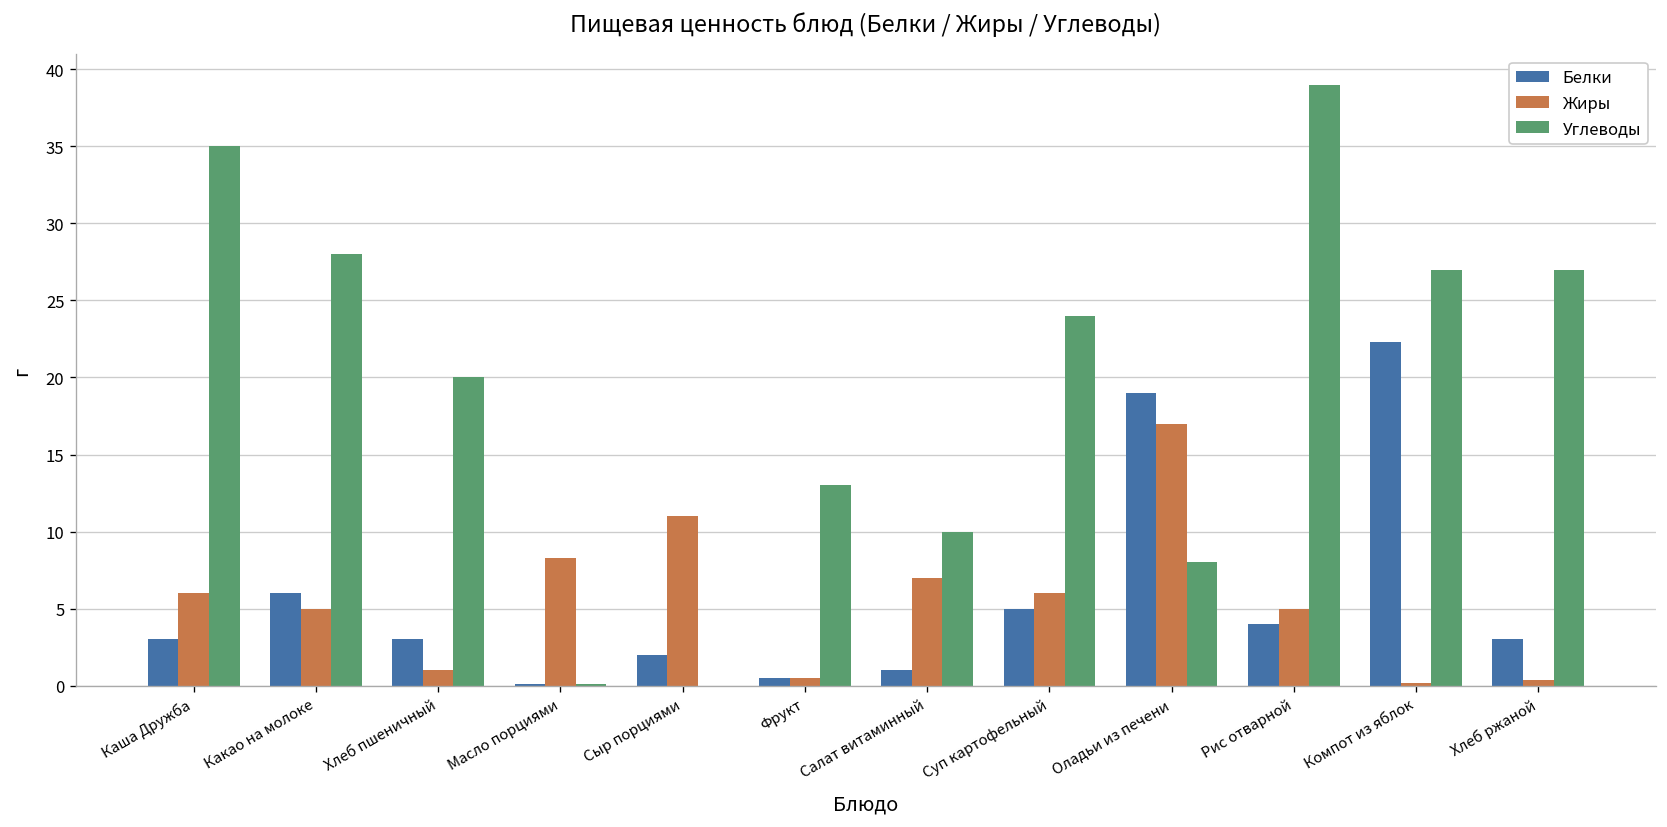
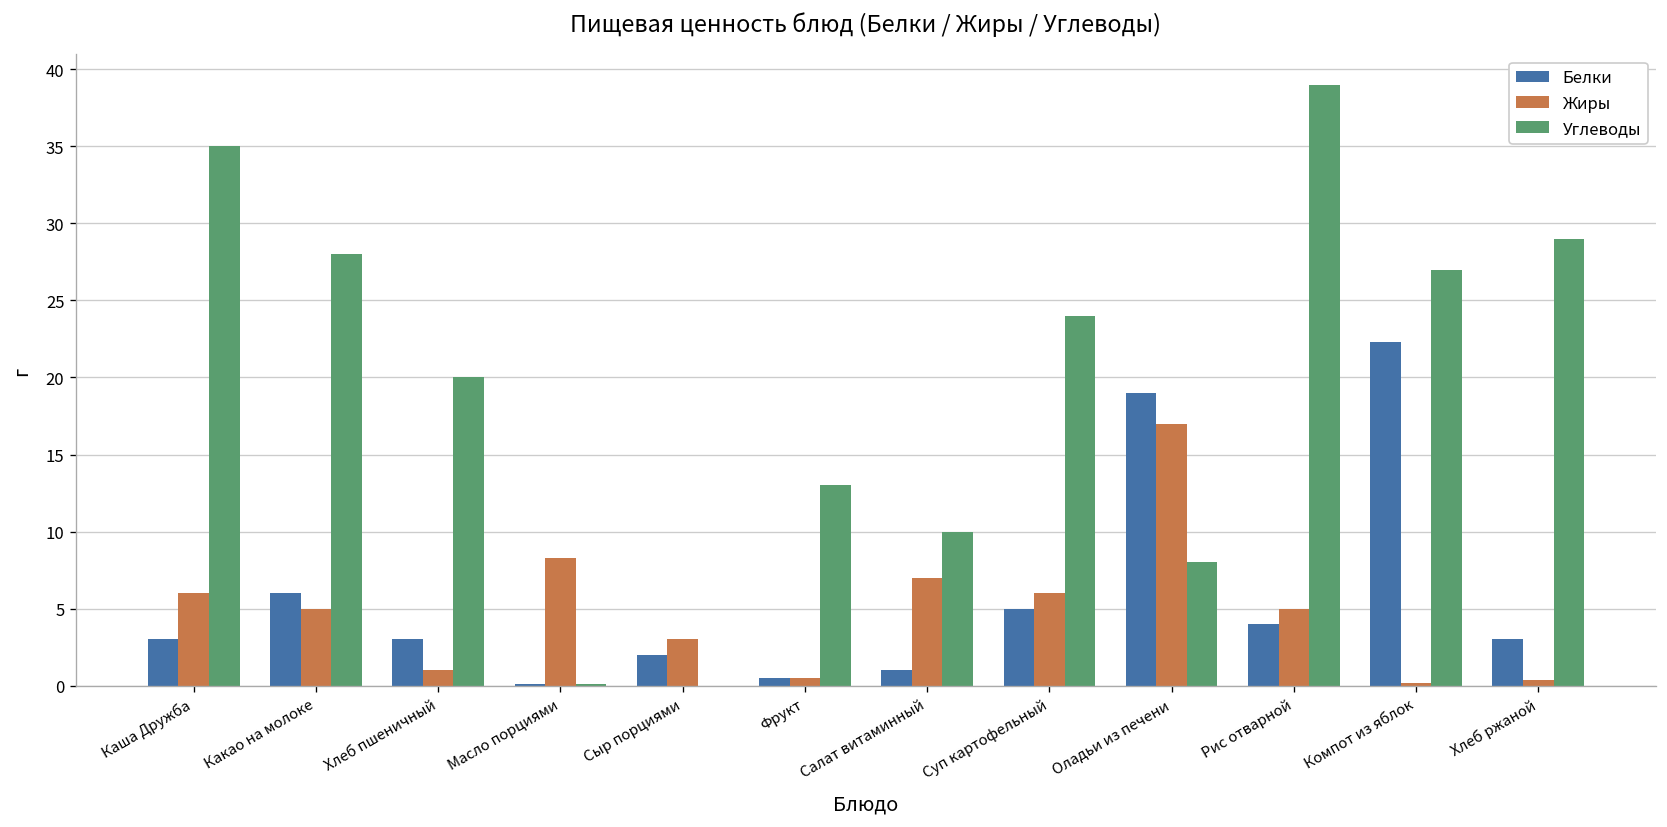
  {
    "Белки": {
      "Каша Дружба": 3,
      "Какао на молоке": 6,
      "Хлеб пшеничный": 3,
      "Сыр порциями": 2,
      "Фрукт": 0.5,
      "Салат витаминный": 1,
      "Суп картофельный": 5,
      "Оладьи из печени": 19,
      "Рис отварной": 4,
      "Компот из яблок": 22.3,
      "Хлеб ржаной": 3
    },
    "Жиры": {
      "Каша Дружба": 6,
      "Какао на молоке": 5,
      "Хлеб пшеничный": 1,
      "Масло порциями": 8.3,
-     "Сыр порциями": 11,
+     "Сыр порциями": 3,
      "Фрукт": 0.5,
      "Салат витаминный": 7,
      "Суп картофельный": 6,
      "Оладьи из печени": 17,
      "Рис отварной": 5,
      "Компот из яблок": 0.2,
      "Хлеб ржаной": 0.4
    },
    "Углеводы": {
      "Каша Дружба": 35,
      "Какао на молоке": 28,
      "Хлеб пшеничный": 20,
      "Сыр порциями": 0,
      "Фрукт": 13,
      "Салат витаминный": 10,
      "Суп картофельный": 24,
      "Оладьи из печени": 8,
      "Рис отварной": 39,
      "Компот из яблок": 27,
-     "Хлеб ржаной": 27
+     "Хлеб ржаной": 29
    }
  }
